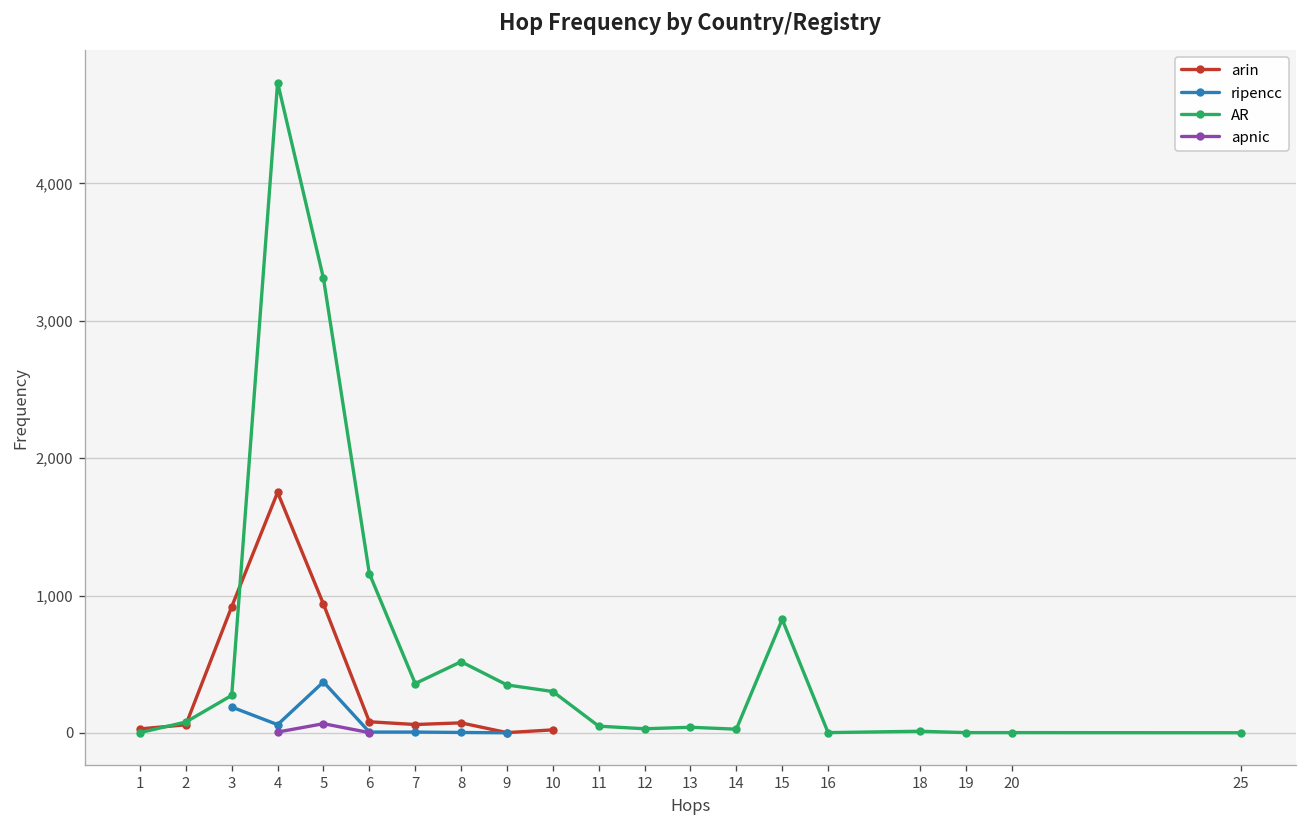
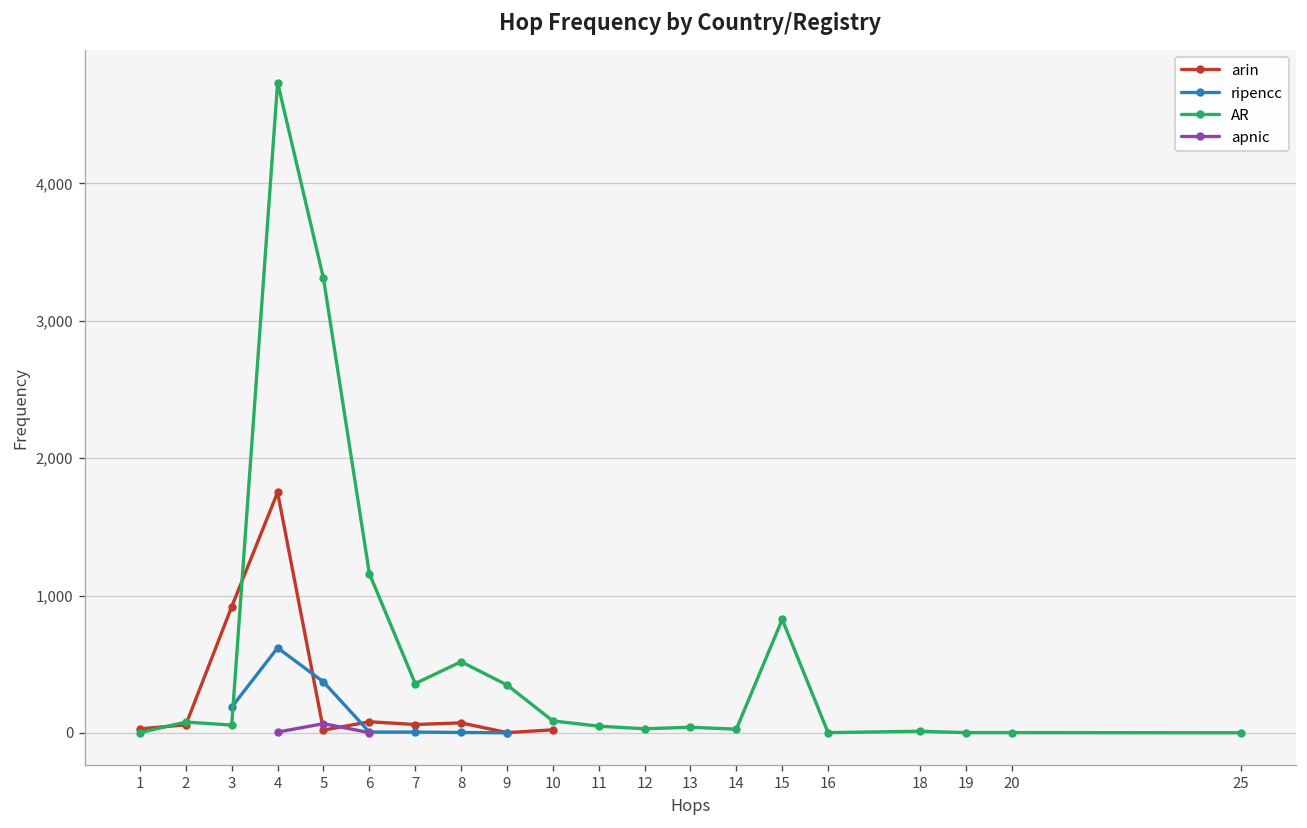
  {
    "arin": {
      "1": "30",
      "3": "920",
      "4": "1,750",
-     "5": "940",
+     "5": "20",
      "6": "80",
      "7": "60",
      "8": "70",
      "10": "20"
    },
    "ripencc": {
      "3": "190",
-     "4": "60",
+     "4": "620",
      "5": "370",
      "7": "10",
      "8": "0"
    },
    "AR": {
      "1": "0",
-     "3": "270",
+     "3": "60",
      "4": "4,730",
      "5": "3,310",
      "6": "1,160",
      "7": "360",
      "8": "520",
      "9": "350",
-     "10": "300",
+     "10": "90",
      "11": "50",
      "12": "30",
      "13": "40",
      "14": "30",
      "15": "830",
      "16": "0",
      "18": "10",
      "19": "0",
      "20": "0",
      "25": "0"
    },
    "apnic": {
      "4": "10",
      "5": "70"
    }
  }
